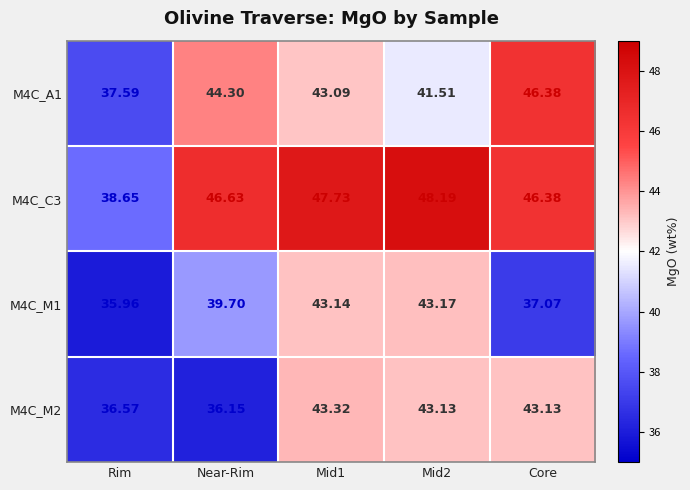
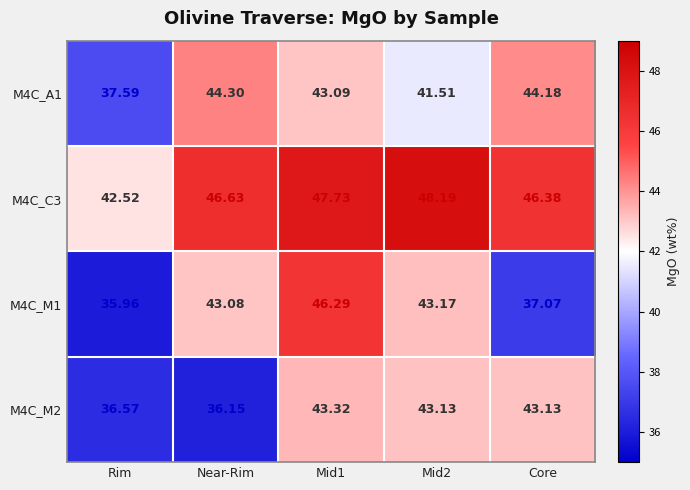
  {
    "M4C_A1": {
      "Rim": 37.59,
      "Near-Rim": 44.30,
      "Mid1": 43.09,
      "Mid2": 41.51,
-     "Core": 46.38
+     "Core": 44.18
    },
    "M4C_C3": {
-     "Rim": 38.65,
+     "Rim": 42.52,
      "Core": 46.38
    },
    "M4C_M1": {
-     "Near-Rim": 39.70,
-     "Mid1": 43.14,
+     "Near-Rim": 43.08,
+     "Mid1": 46.29,
      "Mid2": 43.17,
      "Core": 37.07
    },
    "M4C_M2": {
      "Mid1": 43.32,
      "Mid2": 43.13,
      "Core": 43.13
    }
  }
